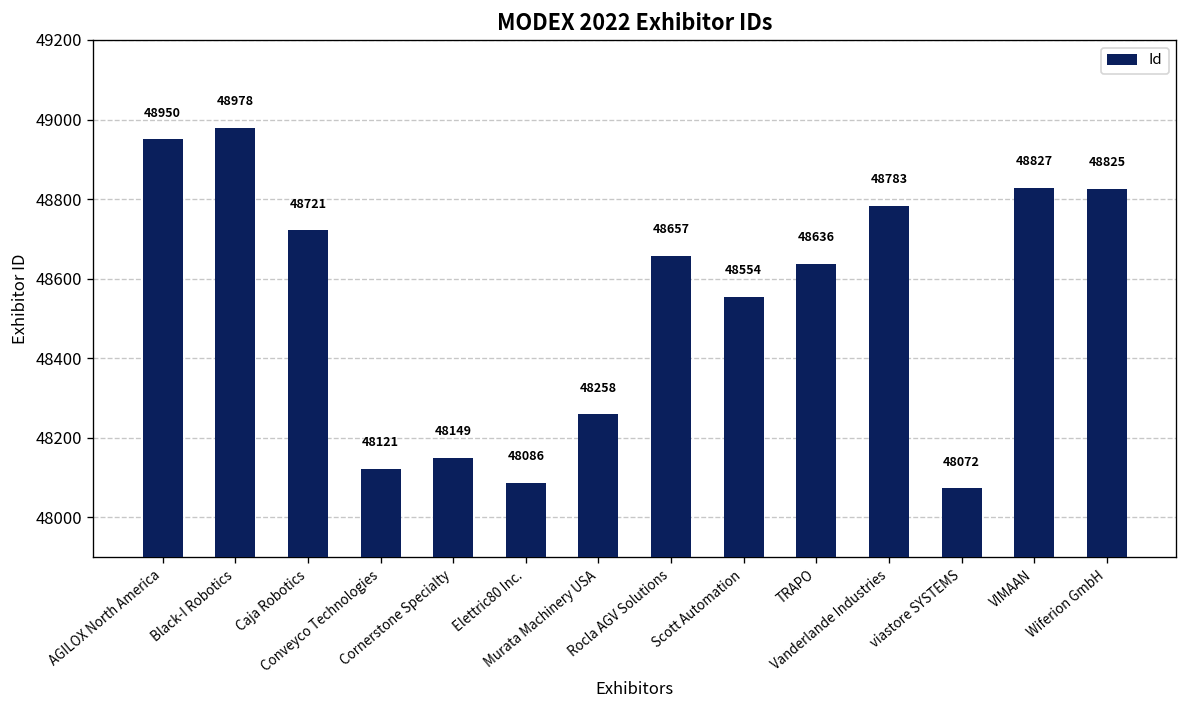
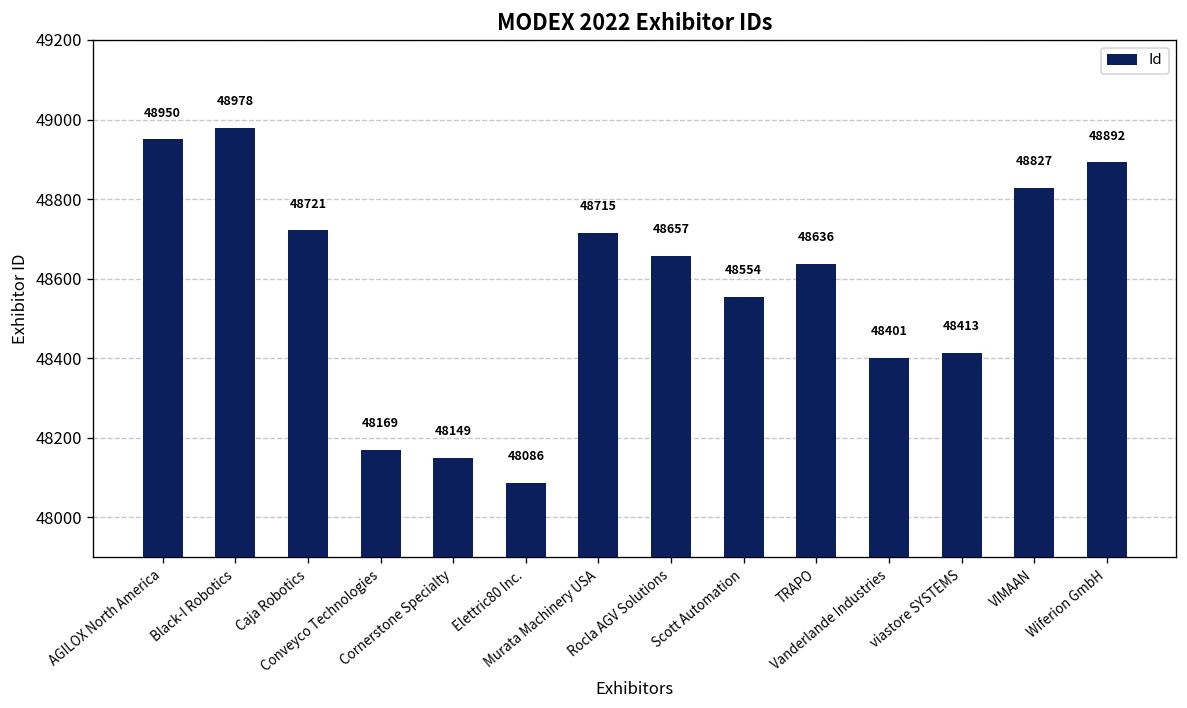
  {
    "AGILOX North America": 48950,
    "Black-I Robotics": 48978,
    "Caja Robotics": 48721,
-   "Conveyco Technologies": 48121,
+   "Conveyco Technologies": 48169,
    "Cornerstone Specialty": 48149,
    "Elettric80 Inc.": 48086,
-   "Murata Machinery USA": 48258,
+   "Murata Machinery USA": 48715,
    "Rocla AGV Solutions": 48657,
    "Scott Automation": 48554,
    "TRAPO": 48636,
-   "Vanderlande Industries": 48783,
-   "viastore SYSTEMS": 48072,
+   "Vanderlande Industries": 48401,
+   "viastore SYSTEMS": 48413,
    "VIMAAN": 48827,
-   "Wiferion GmbH": 48825
+   "Wiferion GmbH": 48892
  }
